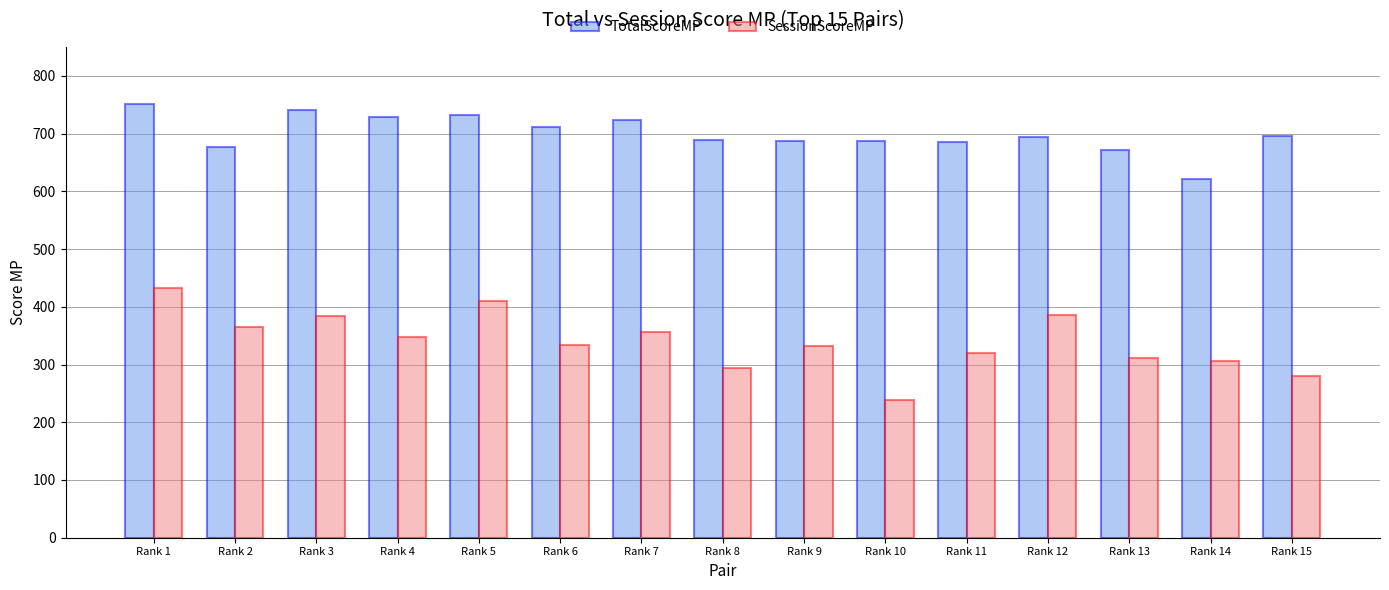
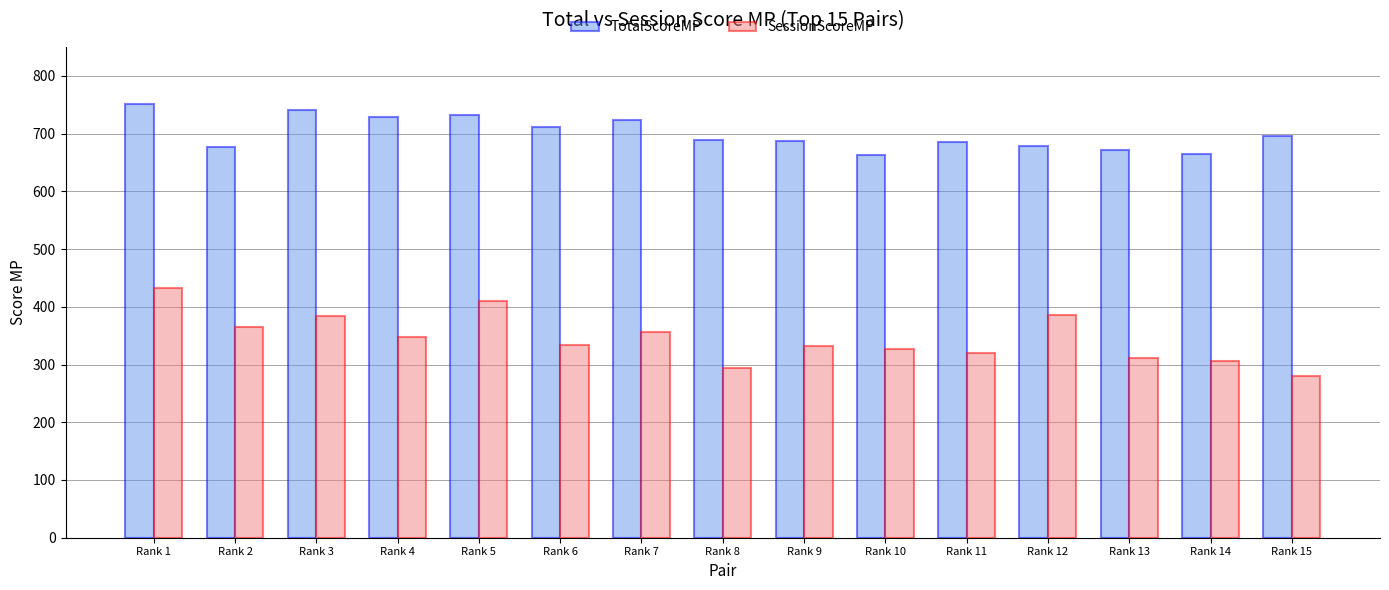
  {
    "TotalScoreMP": {
      "Rank 1": 750,
      "Rank 2": 680,
      "Rank 3": 740,
      "Rank 4": 730,
      "Rank 5": 730,
      "Rank 6": 710,
      "Rank 7": 720,
      "Rank 8": 690,
      "Rank 9": 690,
-     "Rank 10": 690,
+     "Rank 10": 660,
      "Rank 11": 680,
-     "Rank 12": 690,
+     "Rank 12": 680,
      "Rank 13": 670,
-     "Rank 14": 620,
+     "Rank 14": 660,
      "Rank 15": 700
    },
    "SessionScoreMP": {
      "Rank 1": 430,
      "Rank 2": 370,
      "Rank 3": 380,
      "Rank 4": 350,
      "Rank 5": 410,
      "Rank 6": 330,
      "Rank 7": 360,
      "Rank 8": 290,
      "Rank 9": 330,
-     "Rank 10": 240,
+     "Rank 10": 330,
      "Rank 11": 320,
      "Rank 12": 390,
      "Rank 13": 310,
      "Rank 14": 310,
      "Rank 15": 280
    }
  }
